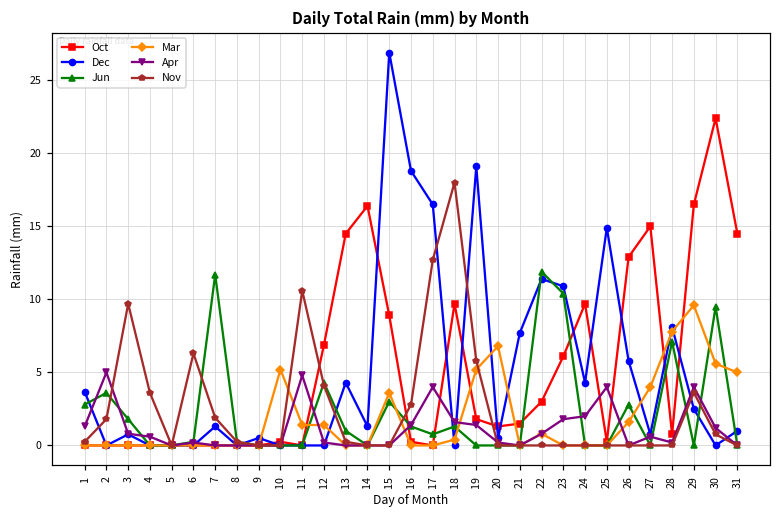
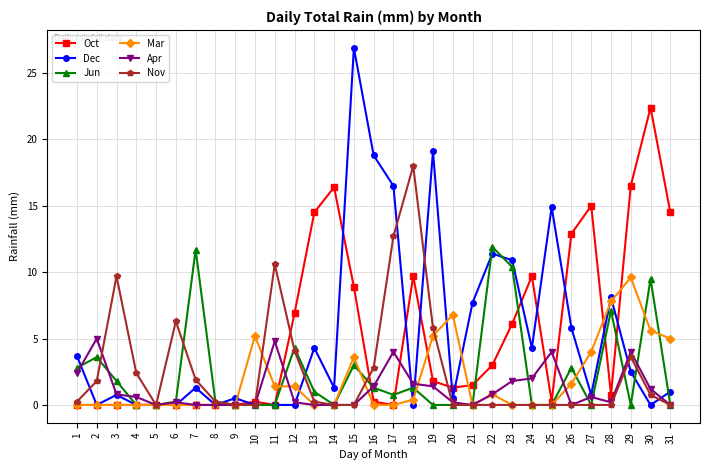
  {
    "Oct": {
      "10": 0.3,
      "12": 6.9,
      "13": 14.5,
      "14": 16.4,
      "15": 8.9,
      "16": 0.3,
      "18": 9.7,
      "19": 1.8,
      "20": 1.3,
      "21": 1.5,
      "22": 3.0,
      "23": 6.1,
      "24": 9.7,
      "25": 0.3,
      "26": 12.9,
      "27": 15.0,
      "28": 0.8,
      "29": 16.5,
      "30": 22.4,
      "31": 14.5
    },
    "Dec": {
      "1": 3.7,
      "7": 1.3,
      "9": 0.5,
      "12": 0.0,
      "13": 4.3,
      "14": 1.3,
      "15": 26.9,
      "16": 18.8,
      "17": 16.5,
      "18": 0.0,
      "19": 19.1,
      "20": 0.5,
      "21": 7.7,
      "22": 11.4,
      "23": 10.9,
      "24": 4.3,
      "25": 14.9,
      "26": 5.8,
      "28": 8.1,
      "29": 2.5,
      "30": 0.0,
      "31": 1.0
    },
    "Jun": {
      "1": 2.8,
      "2": 3.6,
      "3": 1.8,
      "7": 11.7,
      "12": 4.3,
      "13": 1.0,
      "15": 3.0,
      "17": 0.8,
      "18": 1.3,
      "19": 0.0,
      "22": 11.9,
      "23": 10.4,
      "26": 2.8,
      "28": 7.1,
      "29": 0.0,
      "30": 9.5
    },
    "Mar": {
      "10": 5.2,
      "11": 1.4,
      "12": 1.4,
      "15": 3.6,
      "16": 0.0,
      "18": 0.4,
      "19": 5.2,
      "20": 6.8,
      "26": 1.6,
      "27": 4.0,
      "28": 7.8,
      "29": 9.6,
      "30": 5.6,
      "31": 5.0
    },
    "Apr": {
-     "1": 1.3,
+     "1": 2.4,
      "2": 5.0,
      "4": 0.6,
      "11": 4.8,
      "12": 0.2,
      "17": 4.0,
      "18": 1.6,
      "19": 1.4,
      "20": 0.2,
      "23": 1.8,
      "24": 2.0,
      "25": 4.0,
      "28": 0.2,
      "29": 4.0,
      "30": 1.2
    },
    "Nov": {
      "1": 0.3,
      "2": 1.8,
      "3": 9.7,
-     "4": 3.6,
+     "4": 2.4,
      "6": 6.3,
      "7": 1.9,
      "11": 10.6,
      "12": 4.1,
      "13": 0.3,
      "16": 2.8,
      "17": 12.7,
      "18": 18.0,
      "19": 5.8,
      "22": 0.0,
      "28": 0.0,
      "29": 3.6,
      "30": 0.8
    }
  }
